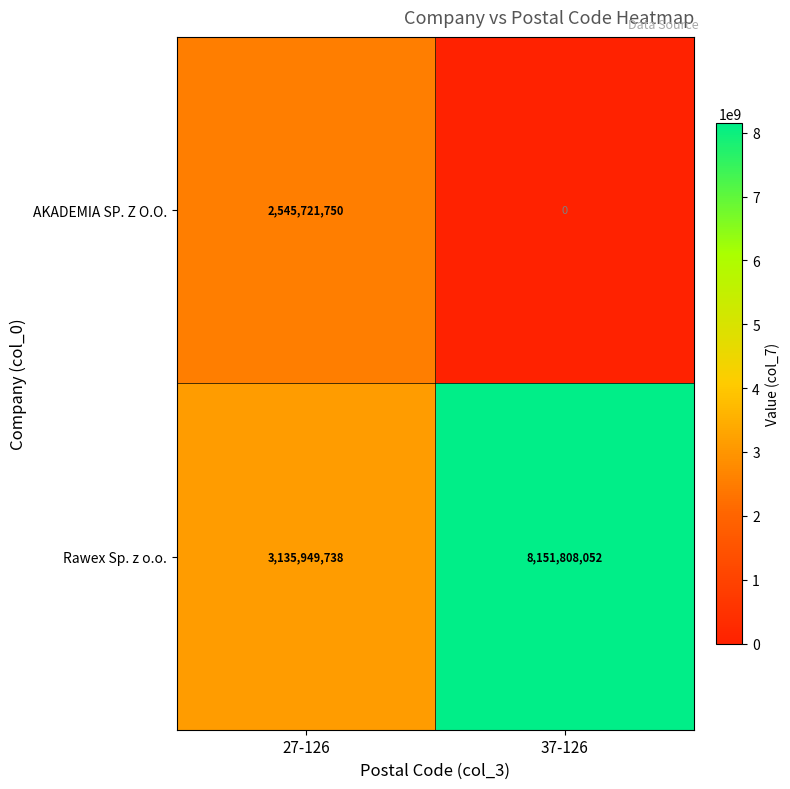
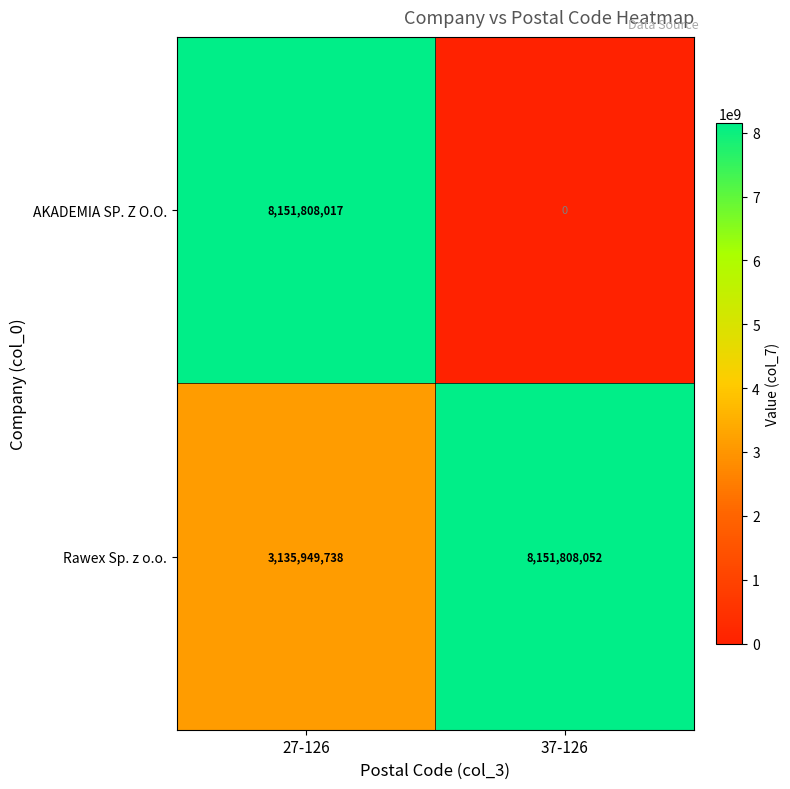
  {
    "AKADEMIA SP. Z O.O.": {
-     "27-126": "2,545,721,750",
+     "27-126": "8,151,808,017",
      "37-126": "0"
    },
    "Rawex Sp. z o.o.": {
      "27-126": "3,135,949,738",
      "37-126": "8,151,808,052"
    }
  }
